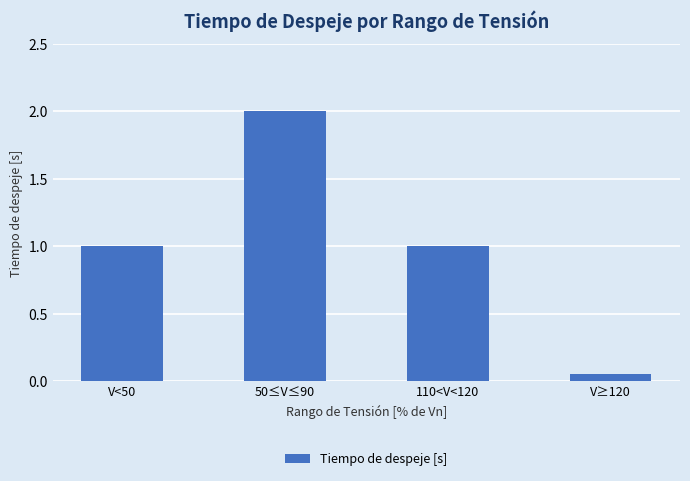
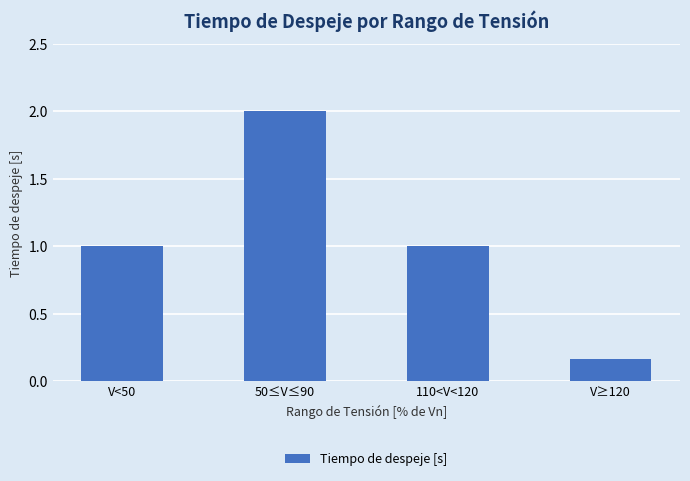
  {
    "V<50": 1.00,
    "50≤V≤90": 2.00,
    "110<V<120": 1.00,
-   "V≥120": 0.05
+   "V≥120": 0.16
  }
